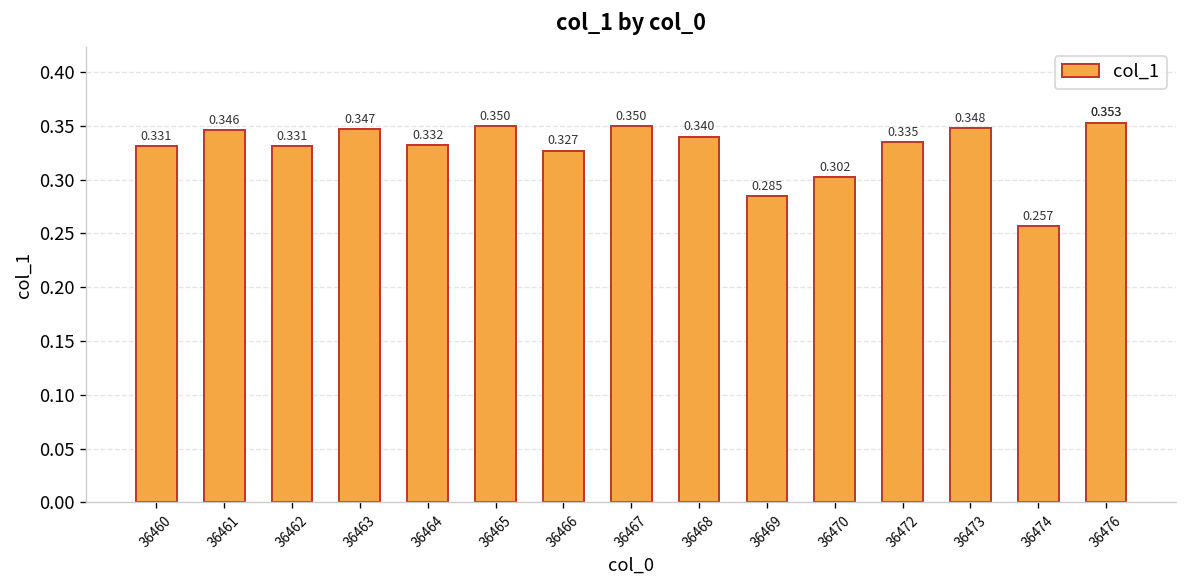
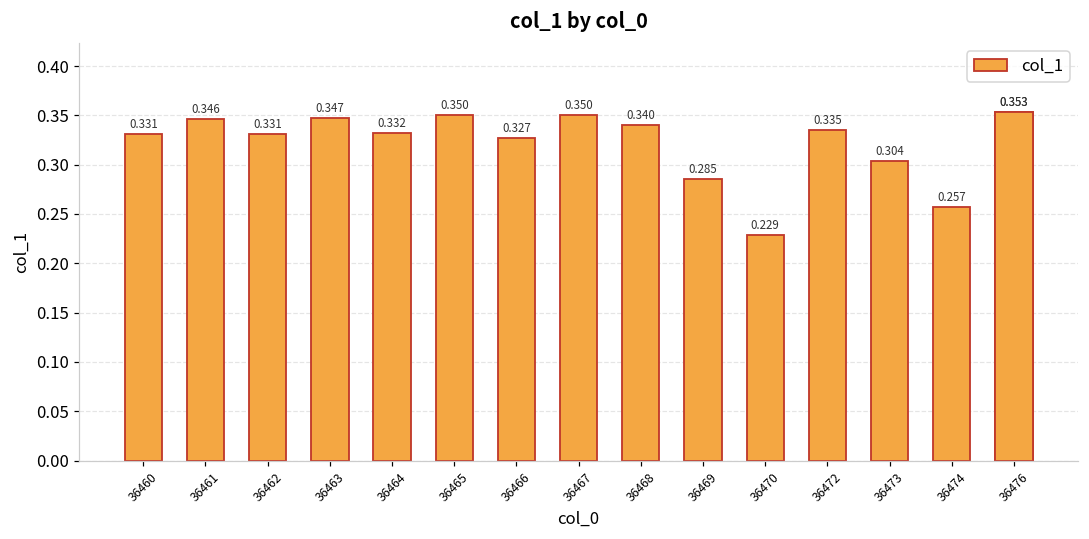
  {
    "36460": 0.331,
    "36461": 0.346,
    "36462": 0.331,
    "36463": 0.347,
    "36464": 0.332,
    "36465": 0.350,
    "36466": 0.327,
    "36467": 0.350,
    "36468": 0.340,
    "36469": 0.285,
-   "36470": 0.302,
+   "36470": 0.229,
    "36472": 0.335,
-   "36473": 0.348,
+   "36473": 0.304,
    "36474": 0.257
  }
